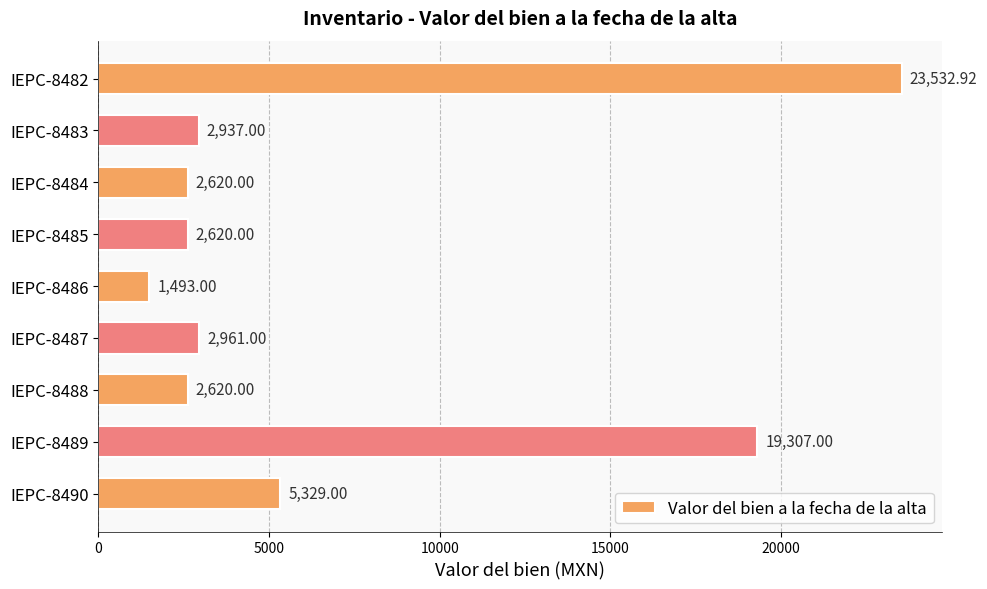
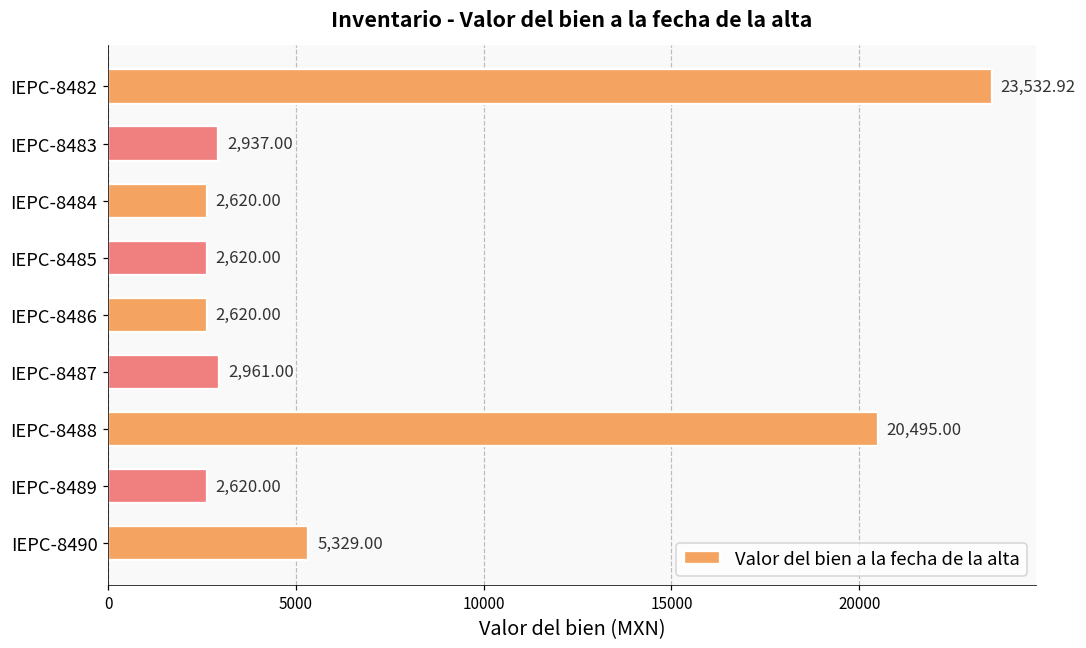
  {
    "IEPC-8482": "23,532.92",
    "IEPC-8483": "2,937.00",
    "IEPC-8484": "2,620.00",
    "IEPC-8485": "2,620.00",
-   "IEPC-8486": "1,493.00",
+   "IEPC-8486": "2,620.00",
    "IEPC-8487": "2,961.00",
-   "IEPC-8488": "2,620.00",
-   "IEPC-8489": "19,307.00",
+   "IEPC-8488": "20,495.00",
+   "IEPC-8489": "2,620.00",
    "IEPC-8490": "5,329.00"
  }
